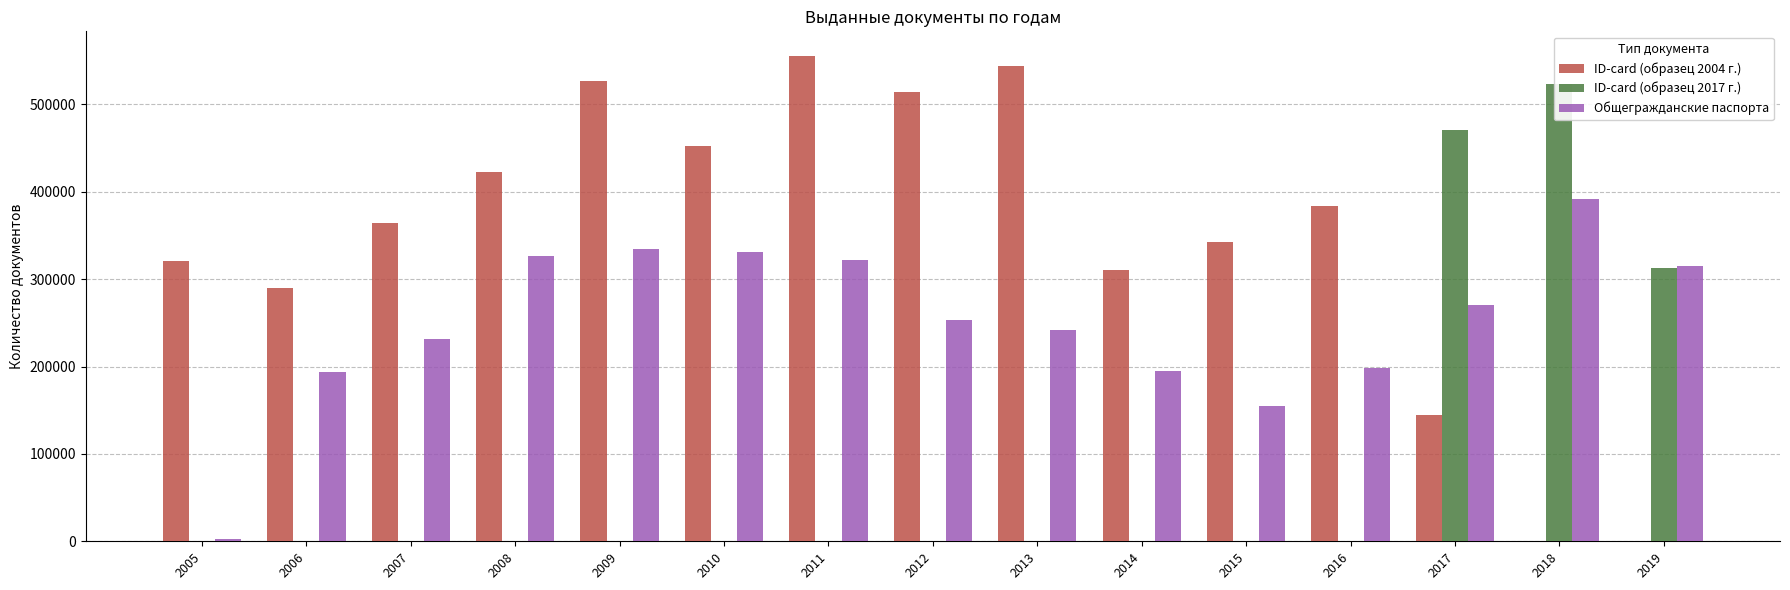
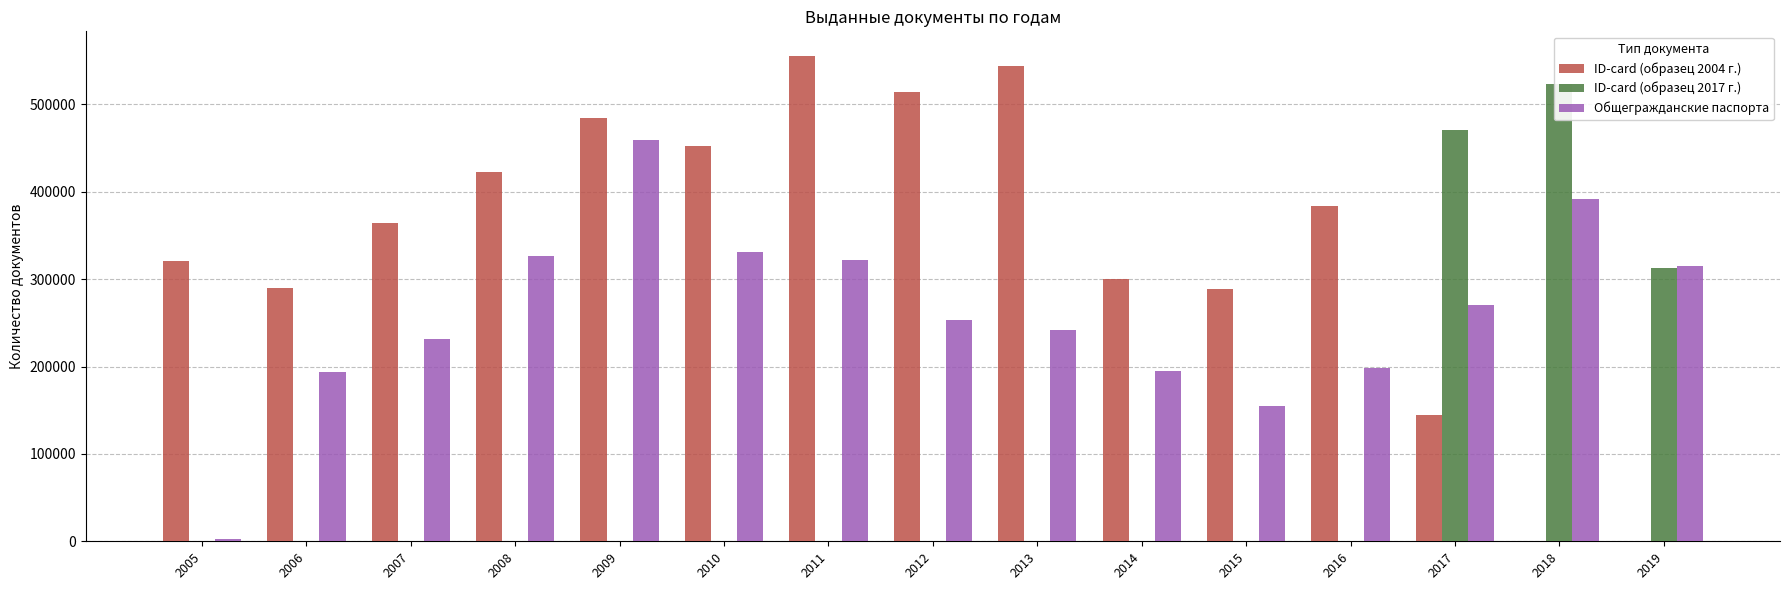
  {
    "ID-card (образец 2004 г.)": {
      "2005": 320000,
      "2006": 290000,
      "2007": 360000,
      "2008": 420000,
-     "2009": 530000,
+     "2009": 480000,
      "2010": 450000,
      "2011": 560000,
      "2012": 510000,
      "2013": 540000,
-     "2014": 310000,
-     "2015": 340000,
+     "2014": 300000,
+     "2015": 290000,
      "2016": 380000,
      "2017": 140000,
      "2018": 0,
      "2019": 0
    },
    "ID-card (образец 2017 г.)": {
      "2005": 0,
      "2006": 0,
      "2007": 0,
      "2008": 0,
      "2009": 0,
      "2010": 0,
      "2011": 0,
      "2012": 0,
      "2013": 0,
      "2014": 0,
      "2015": 0,
      "2016": 0,
      "2017": 470000,
      "2019": 310000
    },
    "Общегражданские паспорта": {
      "2006": 190000,
      "2007": 230000,
      "2008": 330000,
-     "2009": 340000,
+     "2009": 460000,
      "2010": 330000,
      "2011": 320000,
      "2012": 250000,
      "2013": 240000,
      "2014": 190000,
      "2015": 150000,
      "2016": 200000,
      "2017": 270000,
      "2018": 390000,
      "2019": 310000
    }
  }
